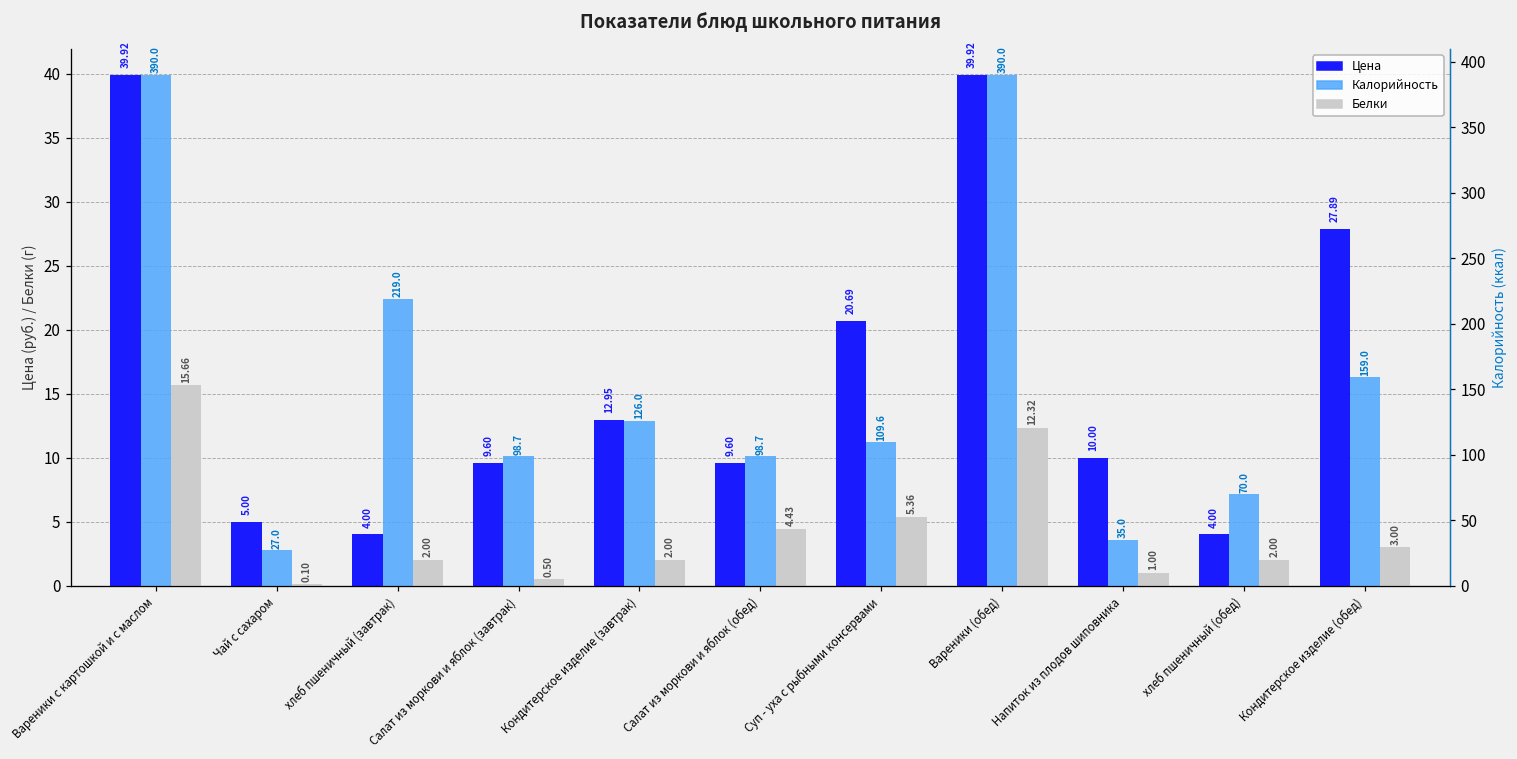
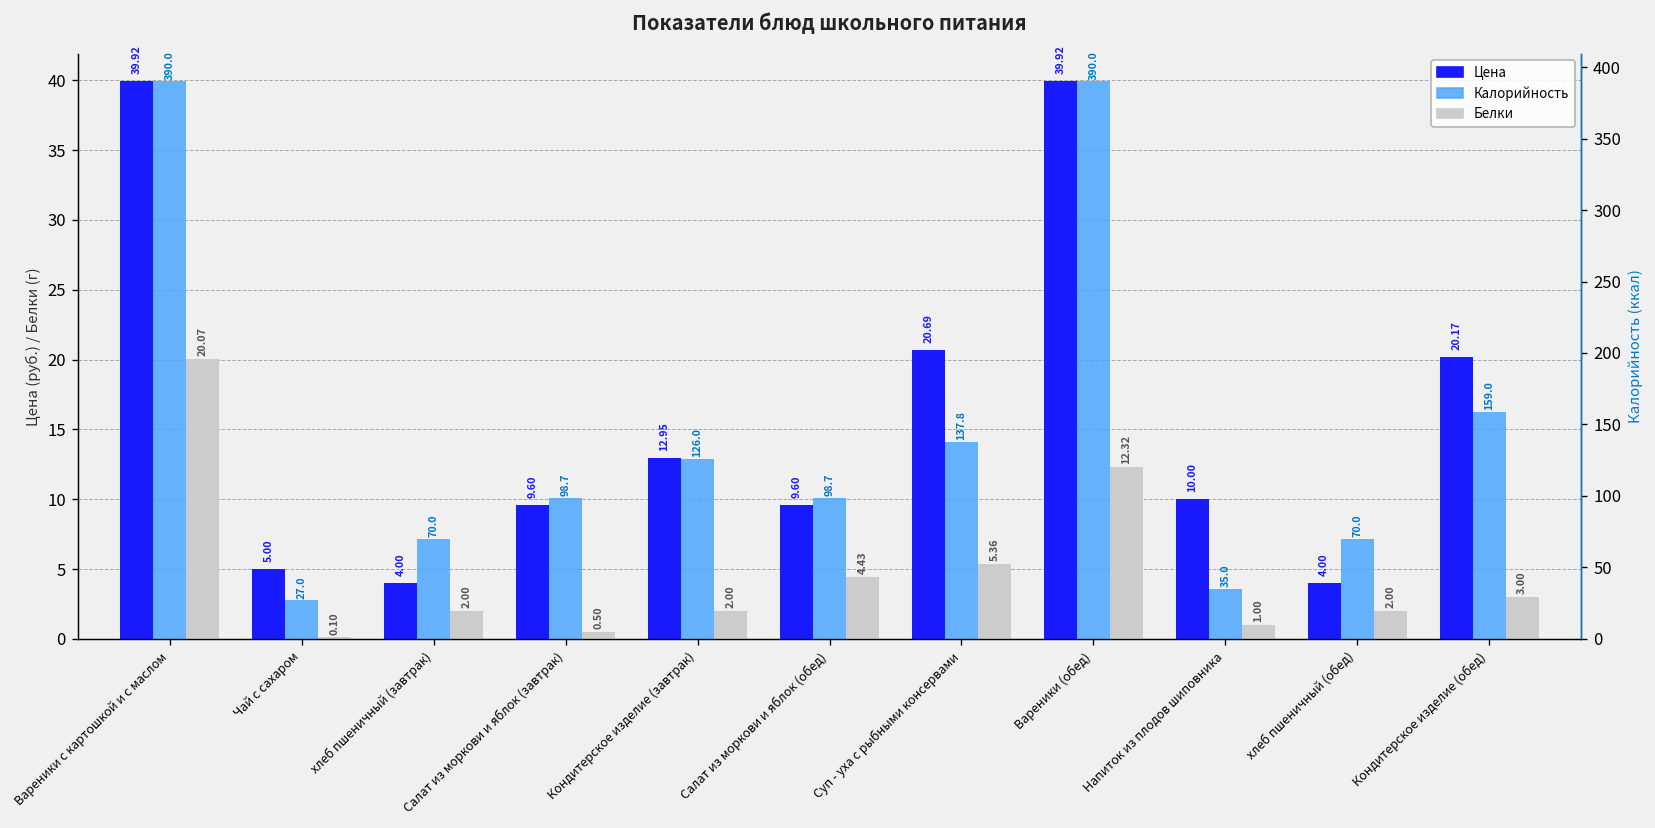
  {
    "Цена": {
      "Вареники с картошкой и с маслом": 39.92,
      "Чай с сахаром": 5.00,
      "хлеб пшеничный (завтрак)": 4.00,
      "Салат из моркови и яблок (завтрак)": 9.60,
      "Кондитерское изделие (завтрак)": 12.95,
      "Салат из моркови и яблок (обед)": 9.60,
      "Суп - уха с рыбными консервами": 20.69,
      "Вареники (обед)": 39.92,
      "Напиток из плодов шиповника": 10.00,
      "хлеб пшеничный (обед)": 4.00,
-     "Кондитерское изделие (обед)": 27.89
+     "Кондитерское изделие (обед)": 20.17
    },
    "Белки": {
-     "Вареники с картошкой и с маслом": 15.66,
+     "Вареники с картошкой и с маслом": 20.07,
      "Чай с сахаром": 0.10,
      "хлеб пшеничный (завтрак)": 2.00,
      "Салат из моркови и яблок (завтрак)": 0.50,
      "Кондитерское изделие (завтрак)": 2.00,
      "Салат из моркови и яблок (обед)": 4.43,
      "Суп - уха с рыбными консервами": 5.36,
      "Вареники (обед)": 12.32,
      "Напиток из плодов шиповника": 1.00,
      "хлеб пшеничный (обед)": 2.00,
      "Кондитерское изделие (обед)": 3.00
    },
    "Калорийность": {
      "Вареники с картошкой и с маслом": 390.0,
      "Чай с сахаром": 27.0,
-     "хлеб пшеничный (завтрак)": 219.0,
+     "хлеб пшеничный (завтрак)": 70.0,
      "Салат из моркови и яблок (завтрак)": 98.7,
      "Кондитерское изделие (завтрак)": 126.0,
      "Салат из моркови и яблок (обед)": 98.7,
-     "Суп - уха с рыбными консервами": 109.6,
+     "Суп - уха с рыбными консервами": 137.8,
      "Вареники (обед)": 390.0,
      "Напиток из плодов шиповника": 35.0,
      "хлеб пшеничный (обед)": 70.0,
      "Кондитерское изделие (обед)": 159.0
    }
  }
